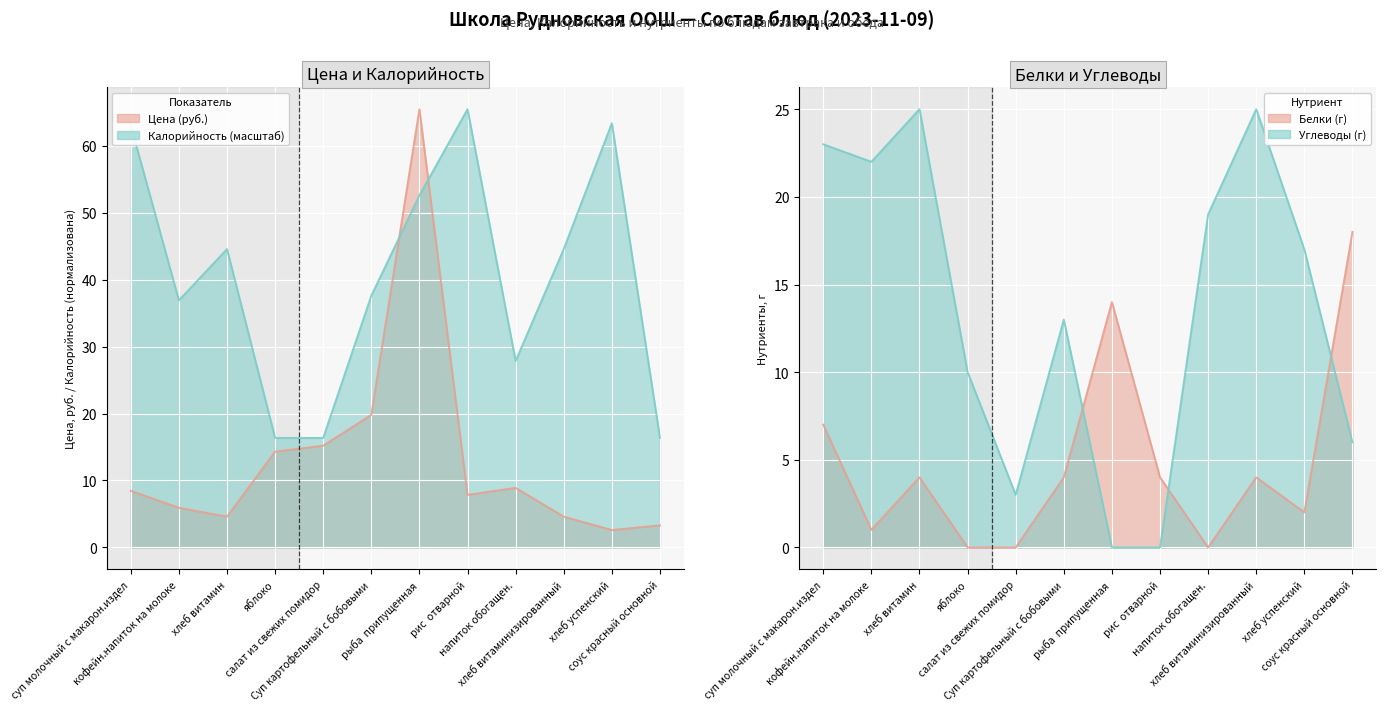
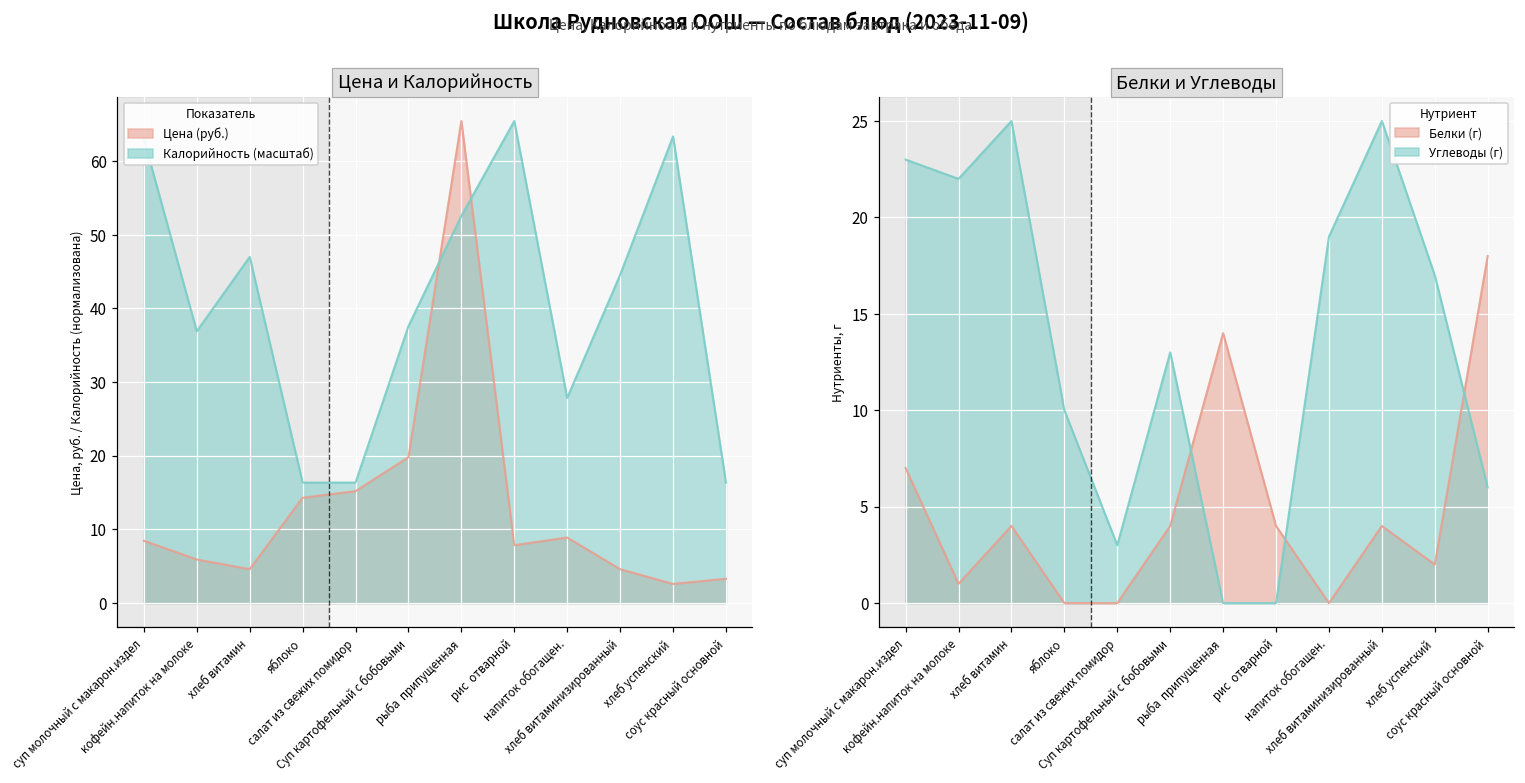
  {
    "Цена и Калорийность": {
      "Цена (руб.)": {
        "суп молочный с макарон.издел": 8,
        "кофейн.напиток на молоке": 6,
        "хлеб витамин": 5,
        "яблоко": 14,
        "салат из свежих помидор": 15,
        "Суп картофельный с бобовыми": 20,
        "рыба припущенная": 65,
        "рис отварной": 8,
        "напиток обогащен.": 9,
        "хлеб витаминизированный": 5,
        "хлеб успенский": 3,
        "соус красный основной": 3
      },
      "Калорийность (масштаб)": {
        "кофейн.напиток на молоке": 37,
-       "хлеб витамин": 45,
+       "хлеб витамин": 47,
        "яблоко": 16,
        "салат из свежих помидор": 16,
        "Суп картофельный с бобовыми": 38,
        "рыба припущенная": 53,
        "рис отварной": 65,
        "напиток обогащен.": 28,
        "хлеб витаминизированный": 45,
        "хлеб успенский": 63,
        "соус красный основной": 16
      }
    },
    "Белки и Углеводы": {
      "Белки (г)": {
        "суп молочный с макарон.издел": 7.0,
        "кофейн.напиток на молоке": 1.0,
        "хлеб витамин": 4.0,
        "яблоко": 0.0,
        "салат из свежих помидор": 0.0,
        "Суп картофельный с бобовыми": 4.0,
        "рыба припущенная": 14.0,
        "рис отварной": 4.0,
        "напиток обогащен.": 0.0,
        "хлеб витаминизированный": 4.0,
        "хлеб успенский": 2.0,
        "соус красный основной": 18.0
      },
      "Углеводы (г)": {
        "суп молочный с макарон.издел": 23.0,
        "кофейн.напиток на молоке": 22.0,
        "хлеб витамин": 25.0,
        "яблоко": 10.0,
        "салат из свежих помидор": 3.0,
        "Суп картофельный с бобовыми": 13.0,
        "рыба припущенная": 0.0,
        "рис отварной": 0.0,
        "напиток обогащен.": 19.0,
        "хлеб витаминизированный": 25.0,
        "хлеб успенский": 17.0,
        "соус красный основной": 6.0
      }
    }
  }
